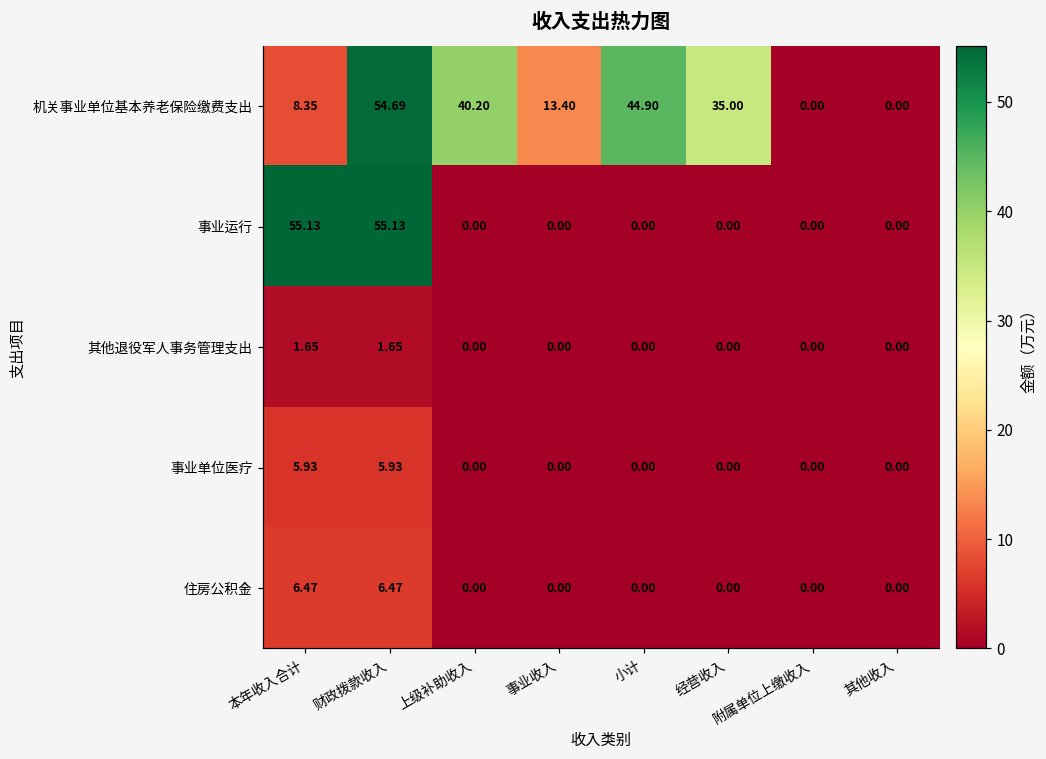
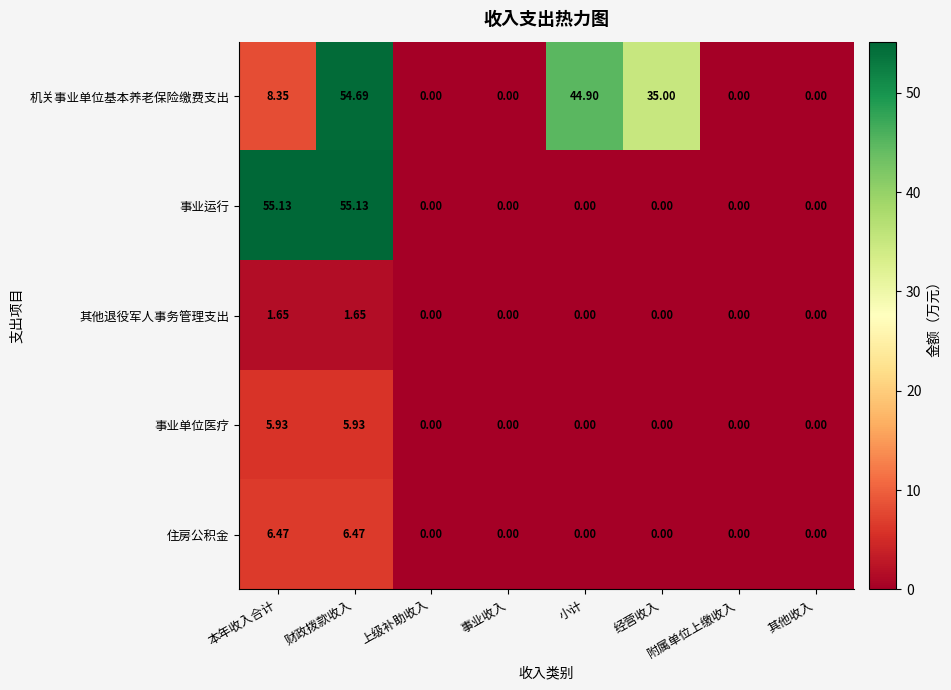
  {
    "机关事业单位基本养老保险缴费支出": {
      "本年收入合计": 8.35,
      "财政拨款收入": 54.69,
-     "上级补助收入": 40.20,
-     "事业收入": 13.40,
+     "上级补助收入": 0.00,
+     "事业收入": 0.00,
      "小计": 44.90,
      "经营收入": 35.00,
      "附属单位上缴收入": 0.00,
      "其他收入": 0.00
    },
    "事业运行": {
      "本年收入合计": 55.13,
      "财政拨款收入": 55.13,
      "上级补助收入": 0.00,
      "事业收入": 0.00,
      "小计": 0.00,
      "经营收入": 0.00,
      "附属单位上缴收入": 0.00,
      "其他收入": 0.00
    },
    "其他退役军人事务管理支出": {
      "本年收入合计": 1.65,
      "财政拨款收入": 1.65,
      "上级补助收入": 0.00,
      "事业收入": 0.00,
      "小计": 0.00,
      "经营收入": 0.00,
      "附属单位上缴收入": 0.00,
      "其他收入": 0.00
    },
    "事业单位医疗": {
      "本年收入合计": 5.93,
      "财政拨款收入": 5.93,
      "上级补助收入": 0.00,
      "事业收入": 0.00,
      "小计": 0.00,
      "经营收入": 0.00,
      "附属单位上缴收入": 0.00,
      "其他收入": 0.00
    },
    "住房公积金": {
      "本年收入合计": 6.47,
      "财政拨款收入": 6.47,
      "上级补助收入": 0.00,
      "事业收入": 0.00,
      "小计": 0.00,
      "经营收入": 0.00,
      "附属单位上缴收入": 0.00,
      "其他收入": 0.00
    }
  }
